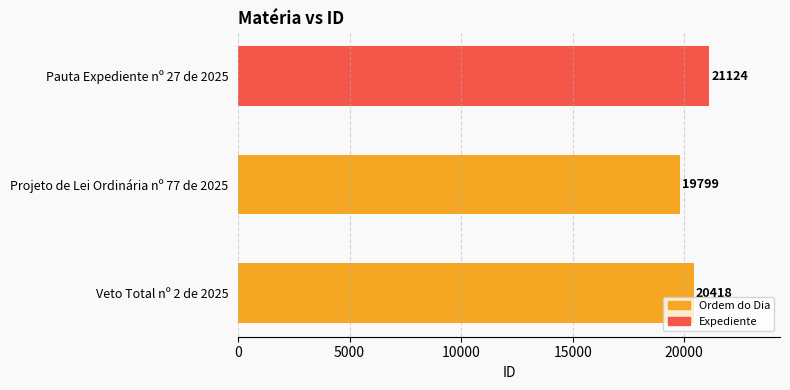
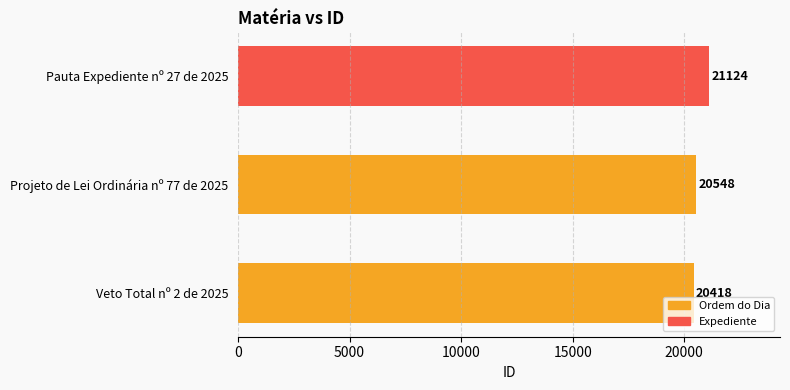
  {
    "Pauta Expediente nº 27 de 2025": 21124,
-   "Projeto de Lei Ordinária nº 77 de 2025": 19799
+   "Projeto de Lei Ordinária nº 77 de 2025": 20548
  }
